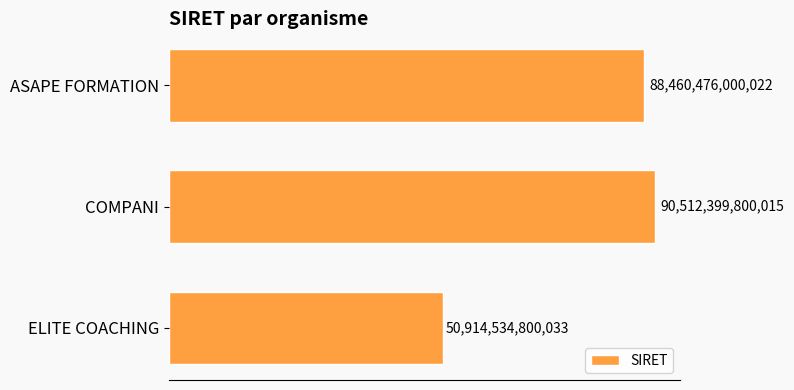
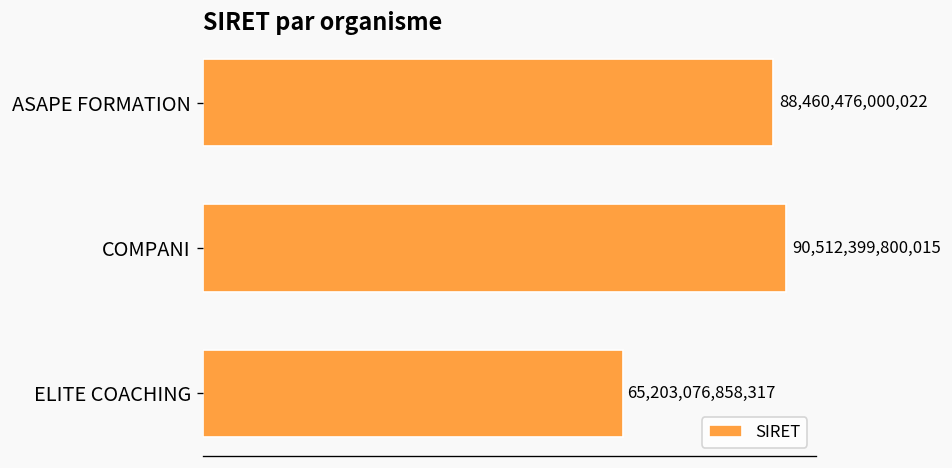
  {
    "ASAPE FORMATION": "88,460,476,000,022",
    "COMPANI": "90,512,399,800,015",
-   "ELITE COACHING": "50,914,534,800,033"
+   "ELITE COACHING": "65,203,076,858,317"
  }
